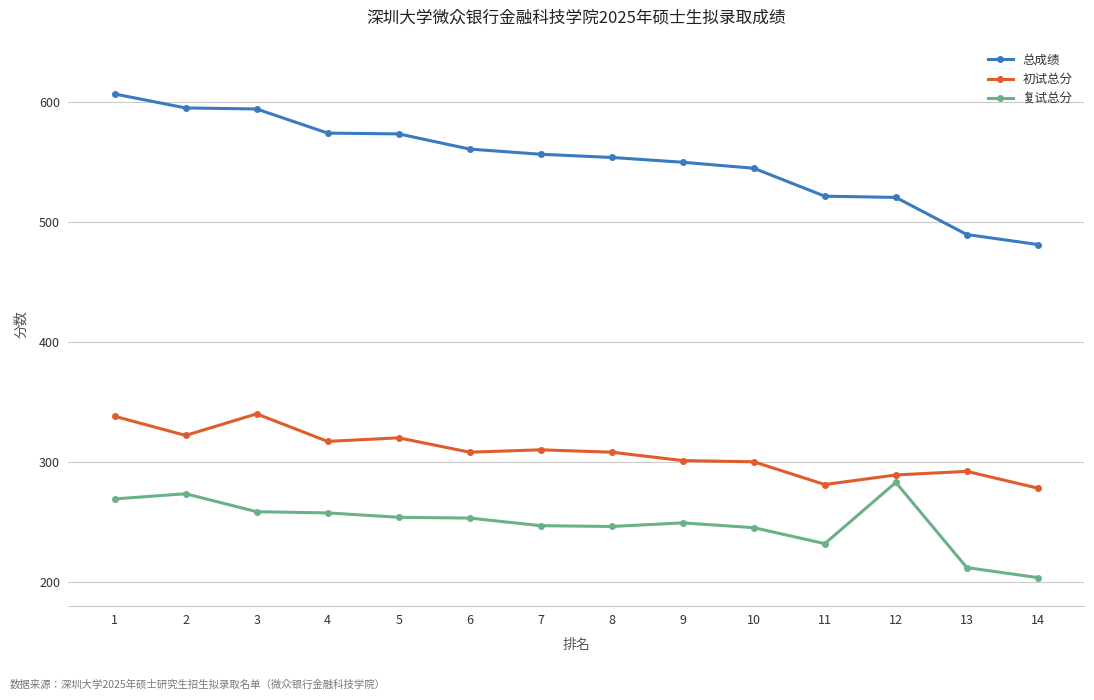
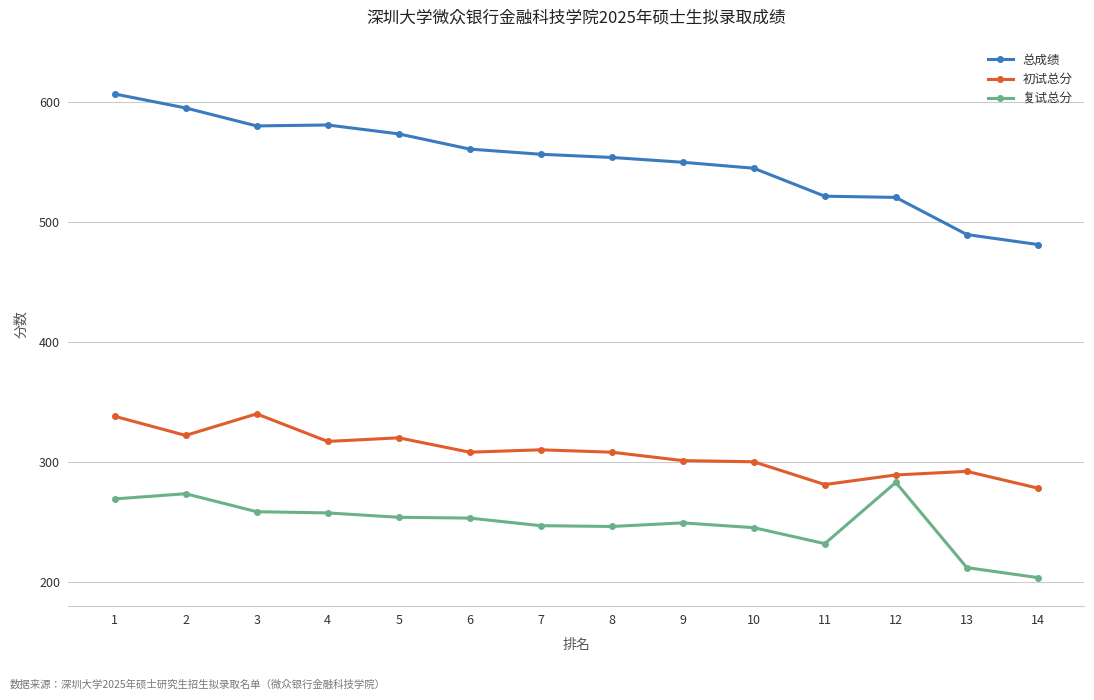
  {
    "总成绩": {
      "1": 607,
      "2": 595,
-     "3": 594,
-     "4": 574,
+     "3": 580,
+     "4": 581,
      "5": 574,
      "6": 561,
      "7": 557,
      "8": 554,
      "9": 550,
      "10": 545,
      "11": 522,
      "12": 521,
      "13": 490,
      "14": 481
    },
    "初试总分": {
      "1": 338,
      "2": 322,
      "3": 340,
      "4": 317,
      "5": 320,
      "6": 308,
      "7": 310,
      "8": 308,
      "9": 301,
      "10": 300,
      "11": 281,
      "12": 289,
      "13": 292,
      "14": 278
    },
    "复试总分": {
      "1": 269,
      "2": 273,
      "3": 258,
      "4": 257,
      "5": 254,
      "6": 253,
      "7": 247,
      "8": 246,
      "9": 249,
      "10": 245,
      "11": 232,
      "12": 283,
      "13": 212,
      "14": 203
    }
  }
